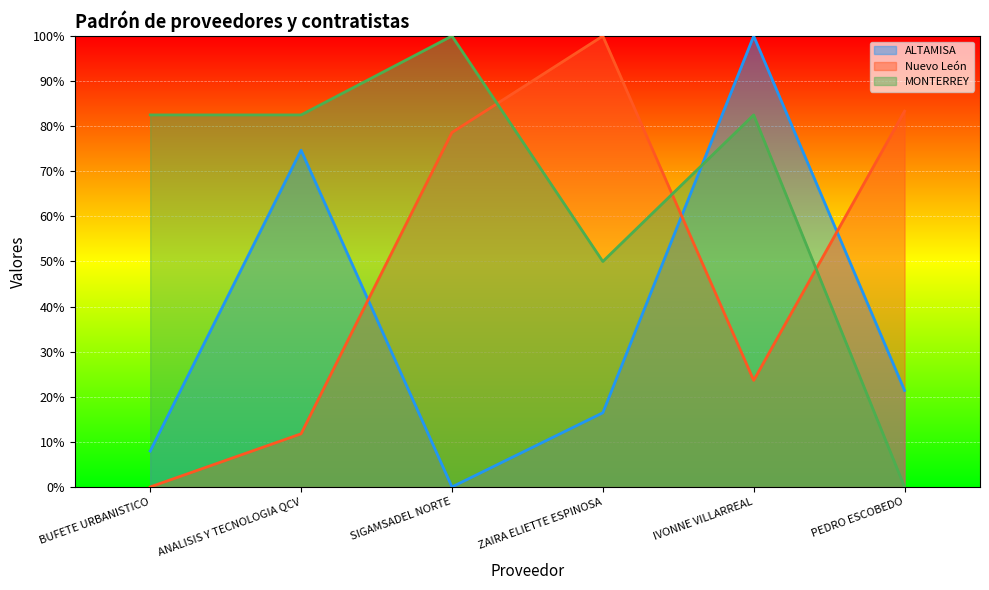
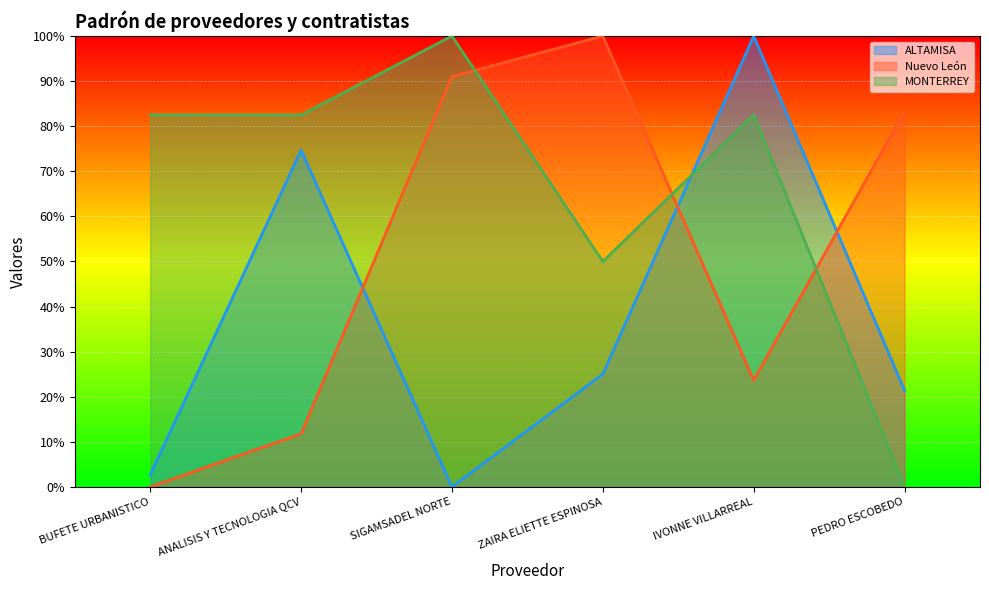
  {
    "ALTAMISA": {
-     "BUFETE URBANISTICO": "8%",
+     "BUFETE URBANISTICO": "3%",
      "ANALISIS Y TECNOLOGIA QCV": "75%",
      "SIGAMSADEL NORTE": "0%",
-     "ZAIRA ELIETTE ESPINOSA": "16%",
+     "ZAIRA ELIETTE ESPINOSA": "25%",
      "IVONNE VILLARREAL": "100%",
      "PEDRO ESCOBEDO": "21%"
    },
    "Nuevo León": {
      "BUFETE URBANISTICO": "0%",
      "ANALISIS Y TECNOLOGIA QCV": "12%",
-     "SIGAMSADEL NORTE": "79%",
+     "SIGAMSADEL NORTE": "91%",
      "ZAIRA ELIETTE ESPINOSA": "100%",
      "IVONNE VILLARREAL": "24%",
      "PEDRO ESCOBEDO": "83%"
    },
    "MONTERREY": {
      "BUFETE URBANISTICO": "83%",
      "ANALISIS Y TECNOLOGIA QCV": "83%",
      "SIGAMSADEL NORTE": "100%",
      "ZAIRA ELIETTE ESPINOSA": "50%",
      "IVONNE VILLARREAL": "83%",
      "PEDRO ESCOBEDO": "0%"
    }
  }
